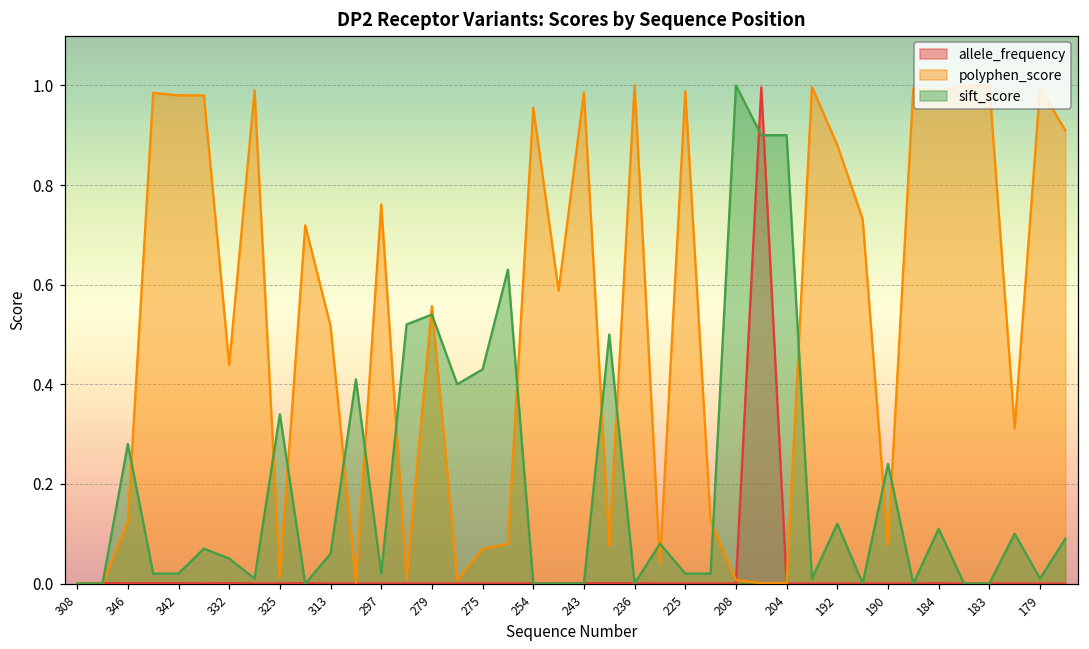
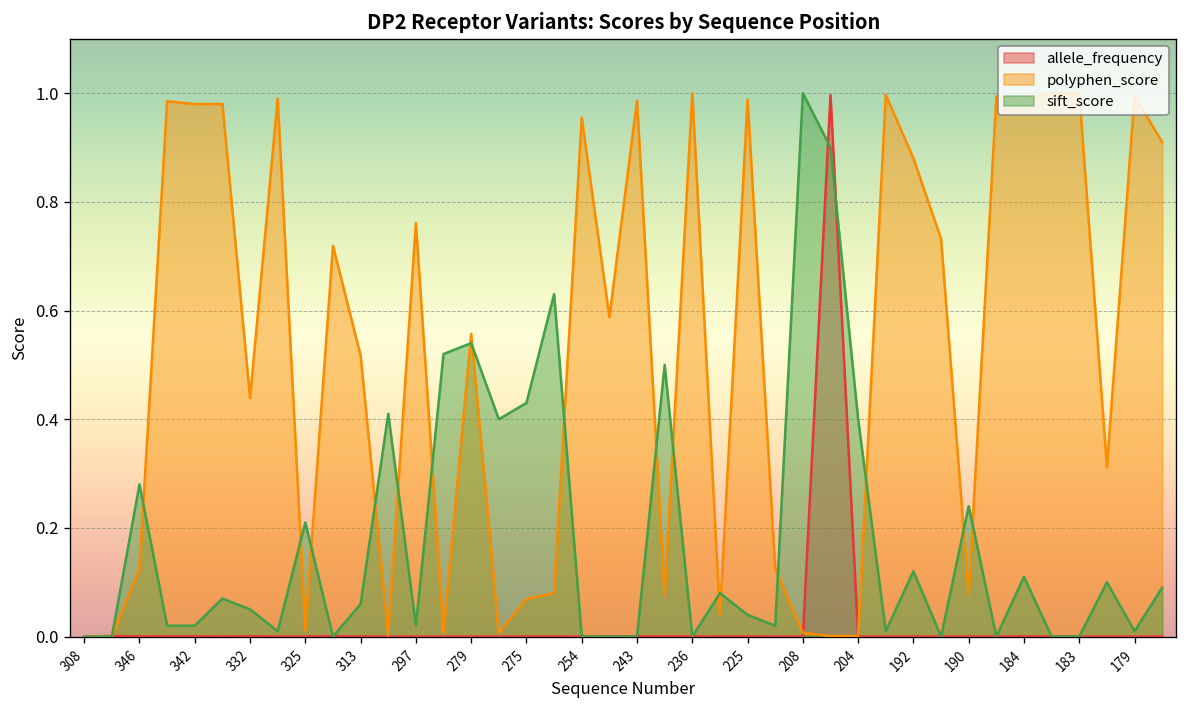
  {
    "allele_frequency": {
      "346": 0.00,
      "342": 0.00,
      "332": 0.00,
      "325": 0.00,
      "313": 0.00,
      "297": 0.00,
      "279": 0.00,
      "275": 0.00,
      "225": 0.00,
      "208": 0.00,
      "192": 0.00,
      "190": 0.00,
      "184": 0.00,
      "179": 0.00
    },
    "polyphen_score": {
      "346": 0.12,
      "342": 0.98,
      "332": 0.44,
      "325": 0.01,
      "313": 0.52,
      "297": 0.76,
      "279": 0.56,
      "275": 0.07,
      "254": 0.96,
      "243": 0.99,
      "236": 1.00,
      "225": 0.99,
      "208": 0.01,
      "192": 0.88,
      "190": 0.08
    },
    "sift_score": {
      "346": 0.28,
      "342": 0.02,
      "332": 0.05,
-     "325": 0.34,
+     "325": 0.21,
      "313": 0.06,
      "297": 0.02,
      "279": 0.54,
      "275": 0.43,
-     "225": 0.02,
+     "225": 0.04,
      "208": 1.00,
-     "204": 0.9,
+     "204": 0.4,
      "192": 0.12,
      "190": 0.24,
      "184": 0.11,
      "179": 0.01
    }
  }
